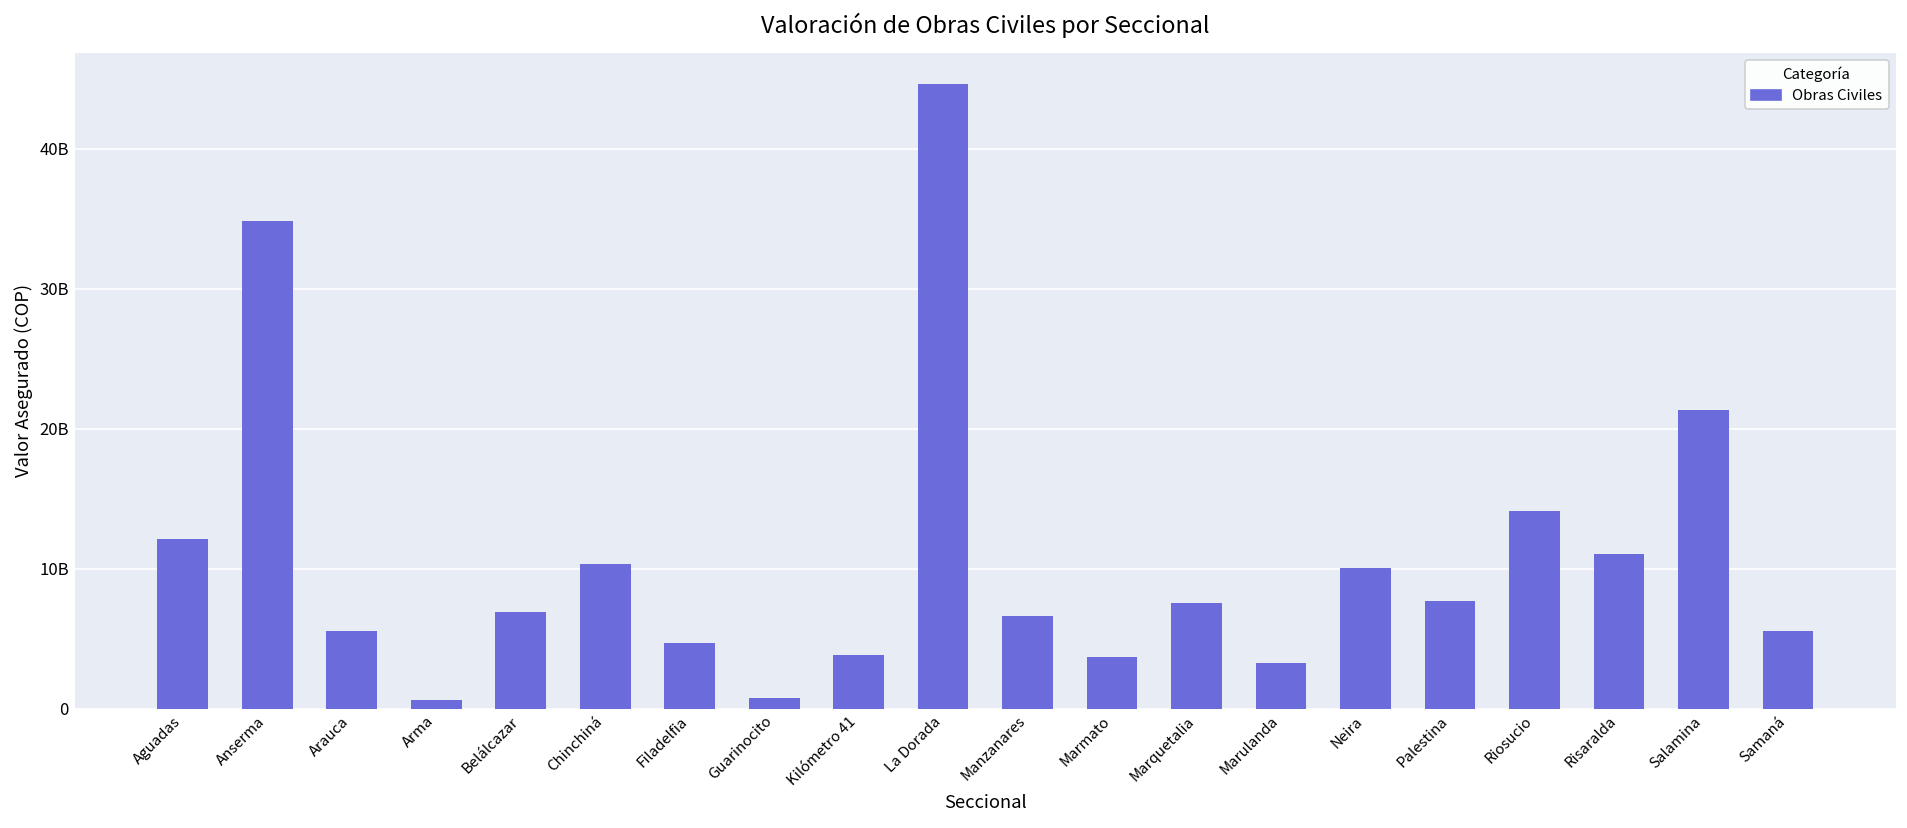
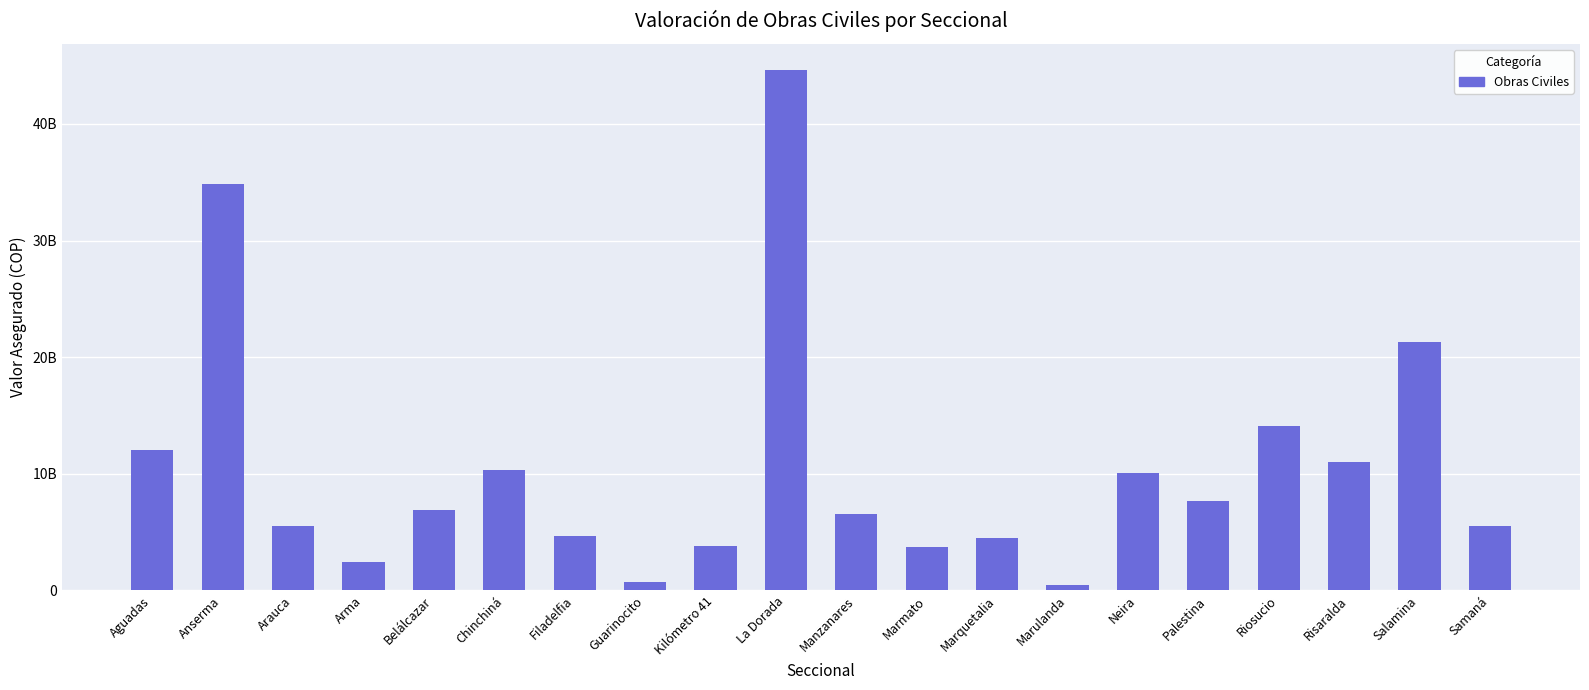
  {
    "Aguadas": 12100000000,
    "Anserma": 34900000000,
    "Arauca": 5500000000,
-   "Arma": 600000000,
+   "Arma": 2500000000,
    "Belálcazar": 6900000000,
    "Chinchiná": 10300000000,
    "Filadelfia": 4700000000,
    "Guarinocito": 800000000,
    "Kilómetro 41": 3800000000,
    "La Dorada": 44600000000,
    "Manzanares": 6600000000,
    "Marmato": 3700000000,
-   "Marquetalia": 7500000000,
-   "Marulanda": 3300000000,
+   "Marquetalia": 4500000000,
+   "Marulanda": 500000000,
    "Neira": 10000000000,
    "Palestina": 7700000000,
    "Riosucio": 14100000000,
    "Risaralda": 11000000000,
    "Salamina": 21300000000,
    "Samaná": 5500000000
  }
